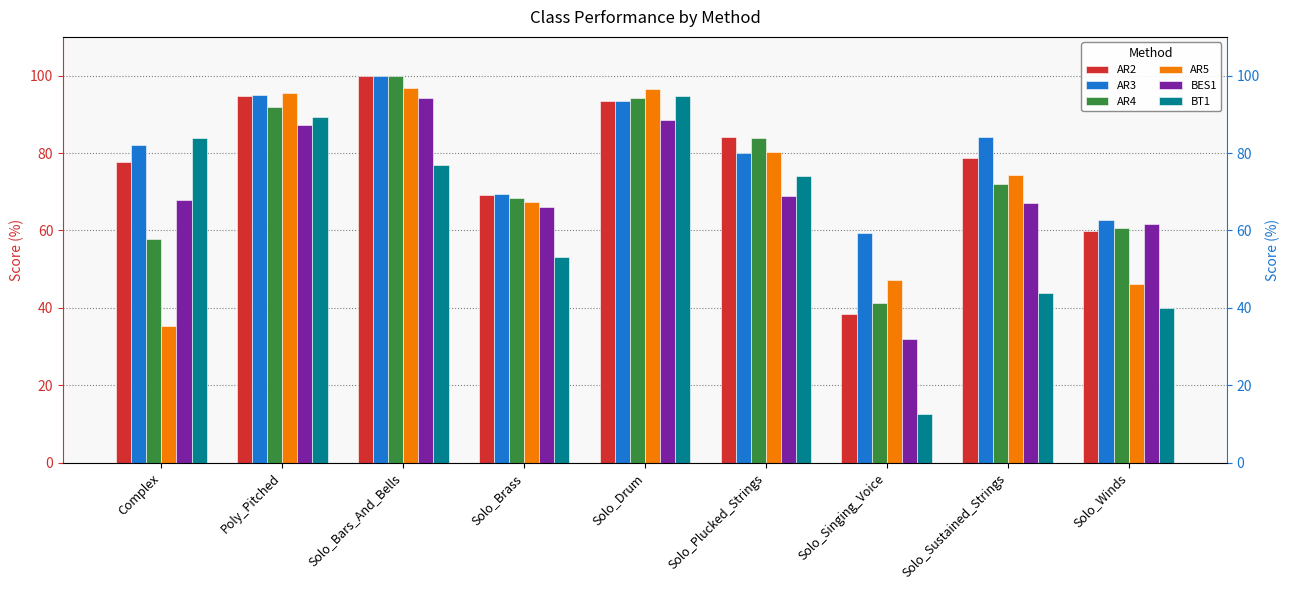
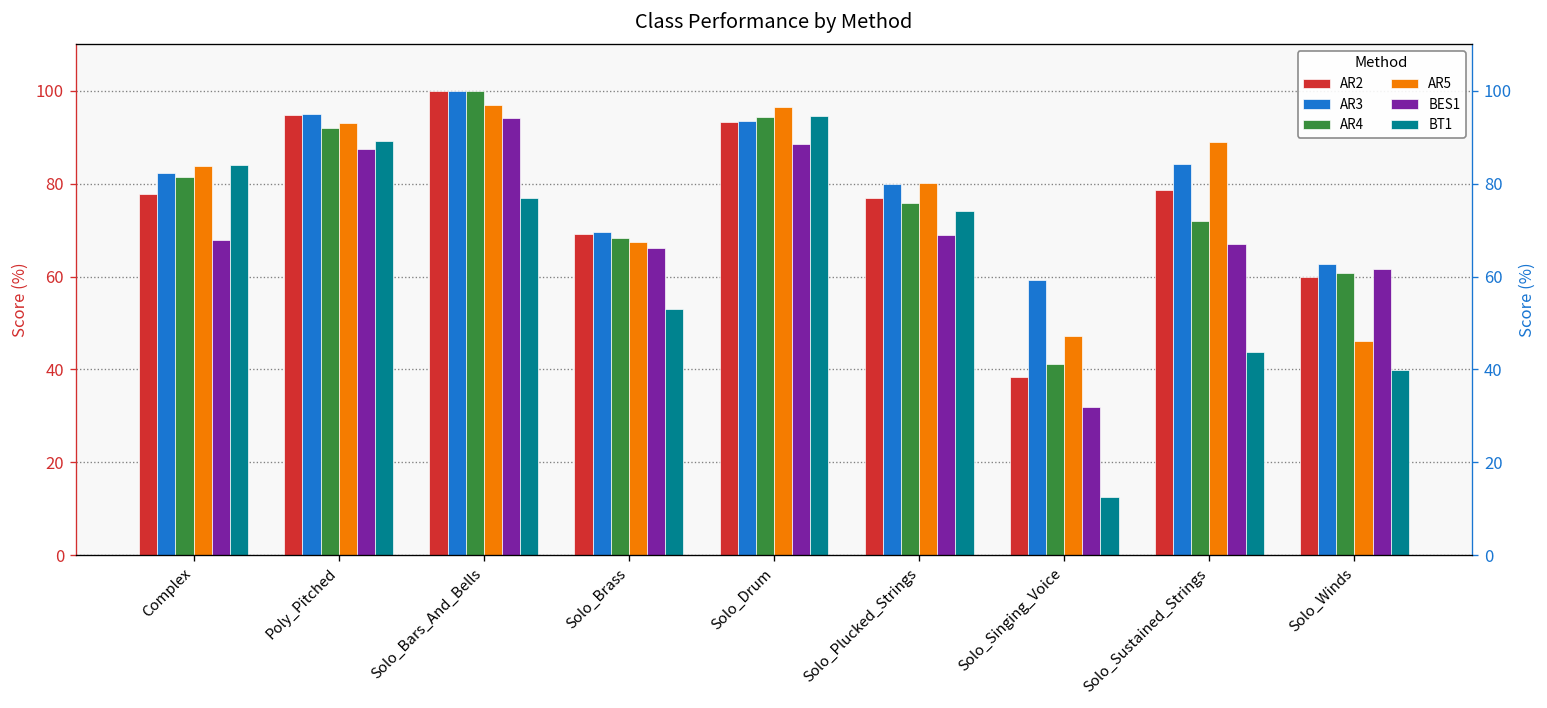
  {
    "AR2": {
      "Complex": 78,
      "Poly_Pitched": 95,
      "Solo_Bars_And_Bells": 100,
      "Solo_Brass": 69,
      "Solo_Drum": 93,
-     "Solo_Plucked_Strings": 84,
+     "Solo_Plucked_Strings": 77,
      "Solo_Singing_Voice": 38,
      "Solo_Sustained_Strings": 79,
      "Solo_Winds": 60
    },
    "AR3": {
      "Complex": 82,
      "Poly_Pitched": 95,
      "Solo_Bars_And_Bells": 100,
      "Solo_Brass": 69,
      "Solo_Drum": 93,
      "Solo_Plucked_Strings": 80,
      "Solo_Singing_Voice": 59,
      "Solo_Sustained_Strings": 84,
      "Solo_Winds": 63
    },
    "AR4": {
-     "Complex": 58,
+     "Complex": 82,
      "Poly_Pitched": 92,
      "Solo_Bars_And_Bells": 100,
      "Solo_Brass": 68,
      "Solo_Drum": 94,
-     "Solo_Plucked_Strings": 84,
+     "Solo_Plucked_Strings": 76,
      "Solo_Singing_Voice": 41,
      "Solo_Sustained_Strings": 72,
      "Solo_Winds": 61
    },
    "AR5": {
-     "Complex": 35,
-     "Poly_Pitched": 96,
+     "Complex": 84,
+     "Poly_Pitched": 93,
      "Solo_Bars_And_Bells": 97,
      "Solo_Brass": 67,
      "Solo_Drum": 96,
      "Solo_Plucked_Strings": 80,
      "Solo_Singing_Voice": 47,
-     "Solo_Sustained_Strings": 74,
+     "Solo_Sustained_Strings": 89,
      "Solo_Winds": 46
    },
    "BES1": {
      "Complex": 68,
      "Poly_Pitched": 87,
      "Solo_Bars_And_Bells": 94,
      "Solo_Brass": 66,
      "Solo_Drum": 88,
      "Solo_Plucked_Strings": 69,
      "Solo_Singing_Voice": 32,
      "Solo_Sustained_Strings": 67,
      "Solo_Winds": 62
    },
    "BT1": {
      "Complex": 84,
      "Poly_Pitched": 89,
      "Solo_Bars_And_Bells": 77,
      "Solo_Brass": 53,
      "Solo_Drum": 95,
      "Solo_Plucked_Strings": 74,
      "Solo_Singing_Voice": 13,
      "Solo_Sustained_Strings": 44,
      "Solo_Winds": 40
    }
  }
